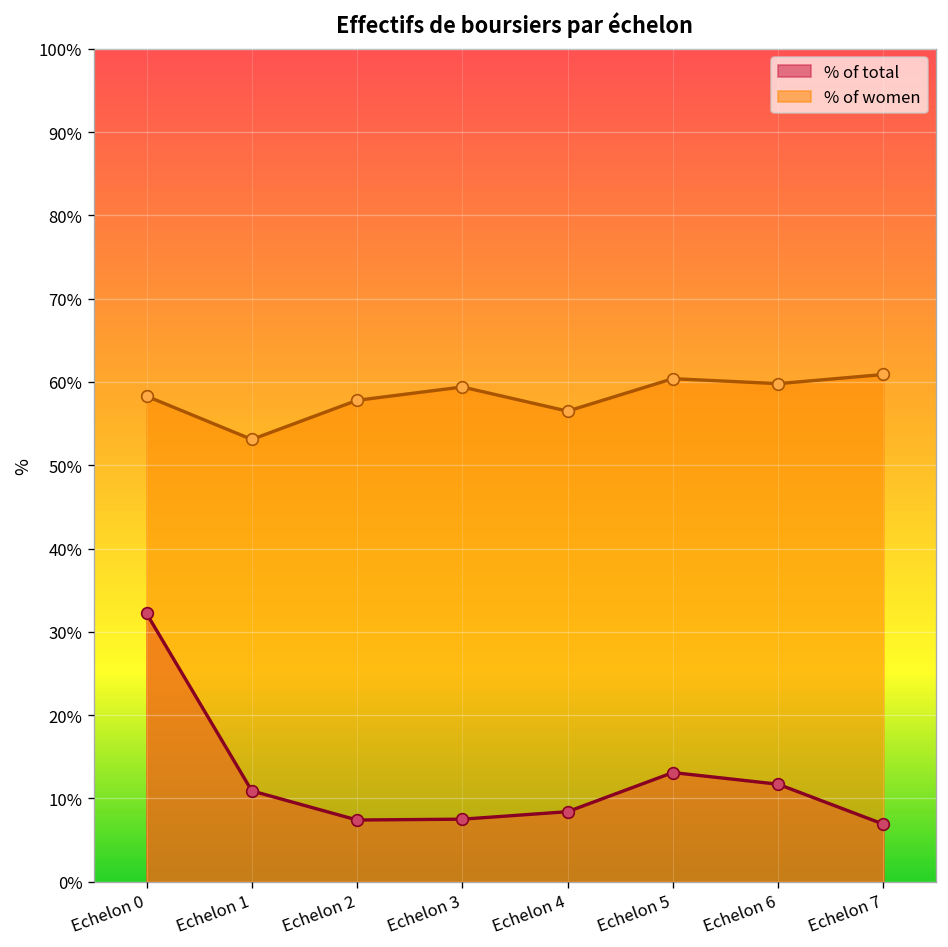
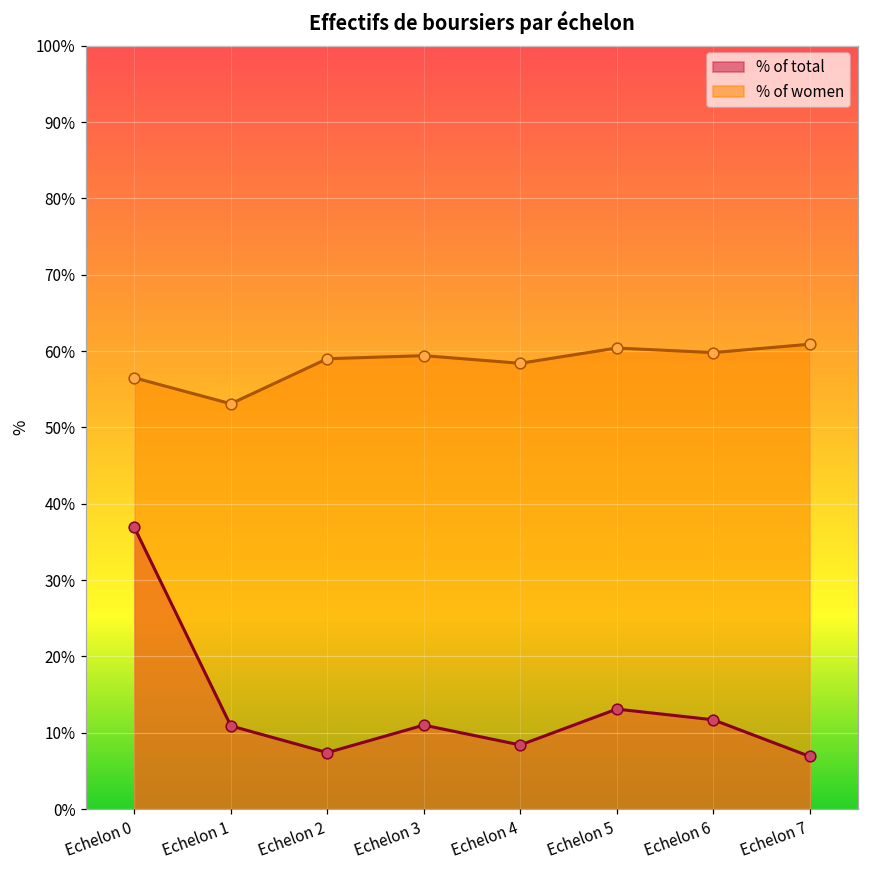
  {
    "% of total": {
-     "Echelon 0": "32%",
+     "Echelon 0": "37%",
      "Echelon 1": "11%",
      "Echelon 2": "7%",
-     "Echelon 3": "8%",
+     "Echelon 3": "11%",
      "Echelon 4": "8%",
      "Echelon 5": "13%",
      "Echelon 6": "12%",
      "Echelon 7": "7%"
    },
    "% of women": {
-     "Echelon 0": "58%",
+     "Echelon 0": "57%",
      "Echelon 1": "53%",
-     "Echelon 2": "58%",
+     "Echelon 2": "59%",
      "Echelon 3": "59%",
-     "Echelon 4": "57%",
+     "Echelon 4": "58%",
      "Echelon 5": "60%",
      "Echelon 6": "60%",
      "Echelon 7": "61%"
    }
  }
